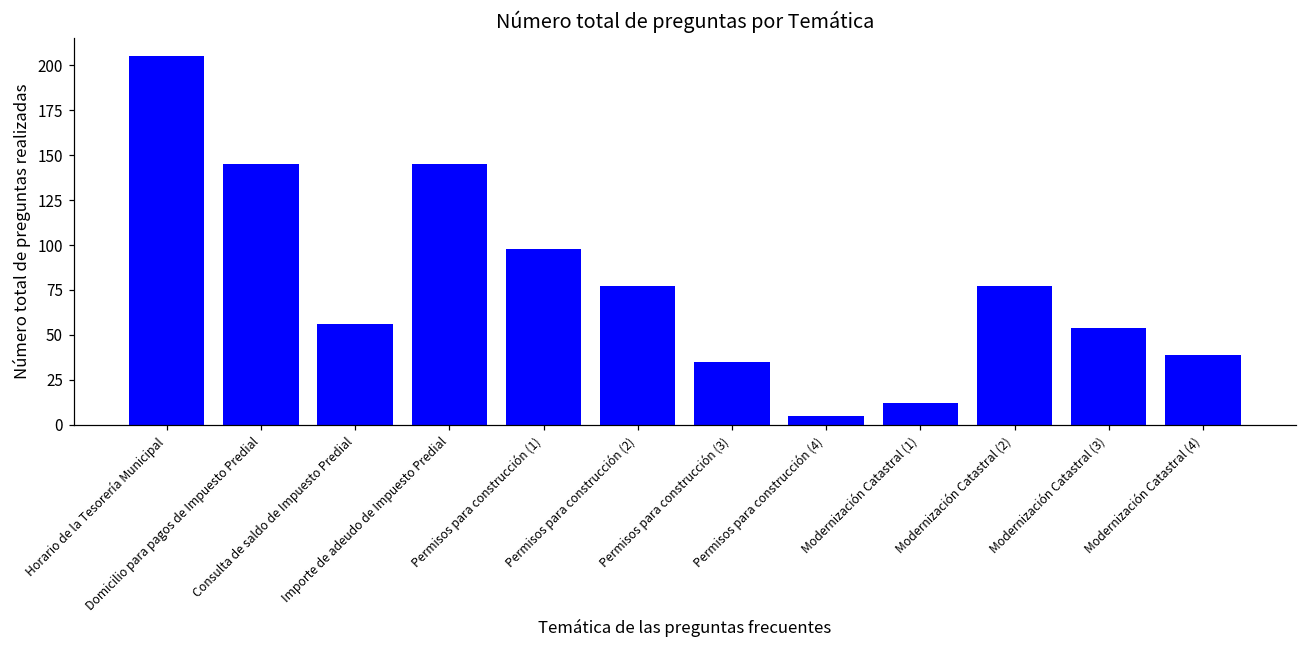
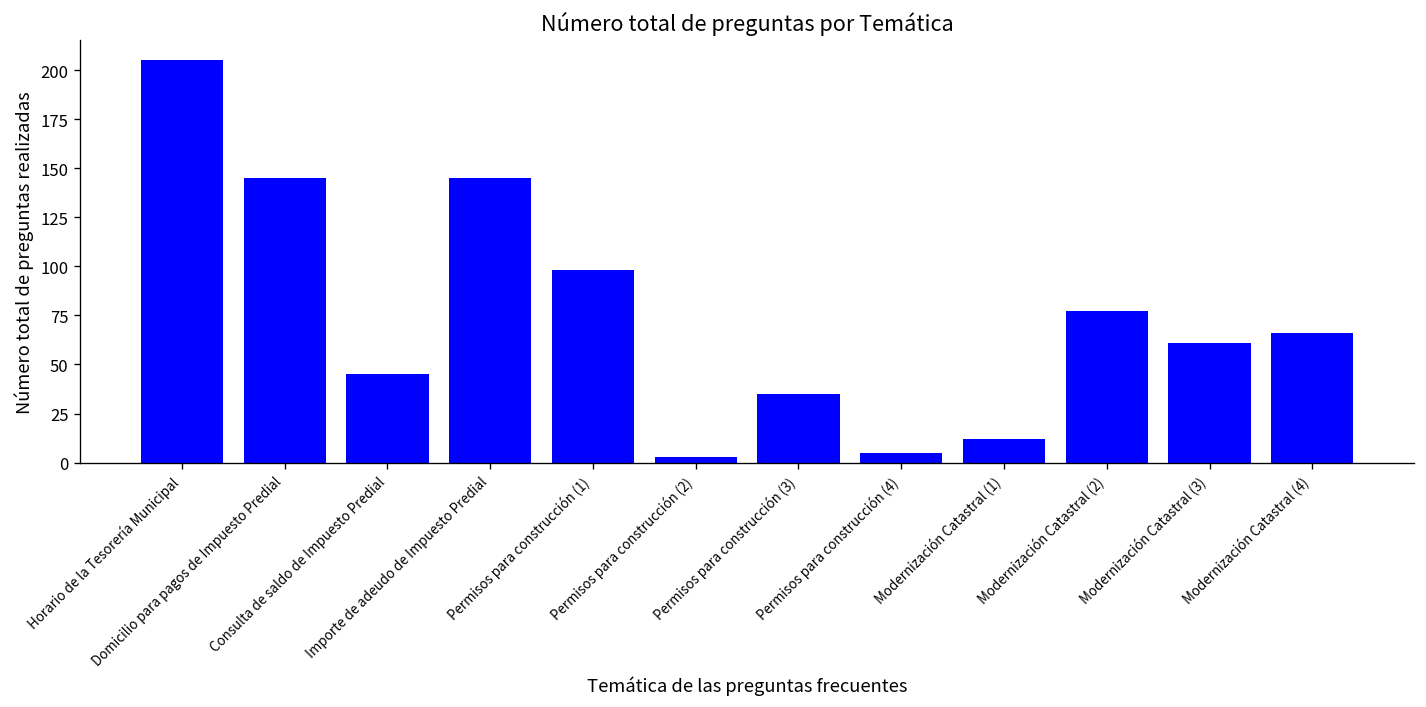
  {
    "Horario de la Tesorería Municipal": 205,
    "Domicilio para pagos de Impuesto Predial": 145,
-   "Consulta de saldo de Impuesto Predial": 56,
+   "Consulta de saldo de Impuesto Predial": 45,
    "Importe de adeudo de Impuesto Predial": 145,
    "Permisos para construcción (1)": 98,
-   "Permisos para construcción (2)": 77,
+   "Permisos para construcción (2)": 3,
    "Permisos para construcción (3)": 35,
    "Permisos para construcción (4)": 5,
    "Modernización Catastral (1)": 12,
    "Modernización Catastral (2)": 77,
-   "Modernización Catastral (3)": 54,
-   "Modernización Catastral (4)": 39
+   "Modernización Catastral (3)": 61,
+   "Modernización Catastral (4)": 66
  }
